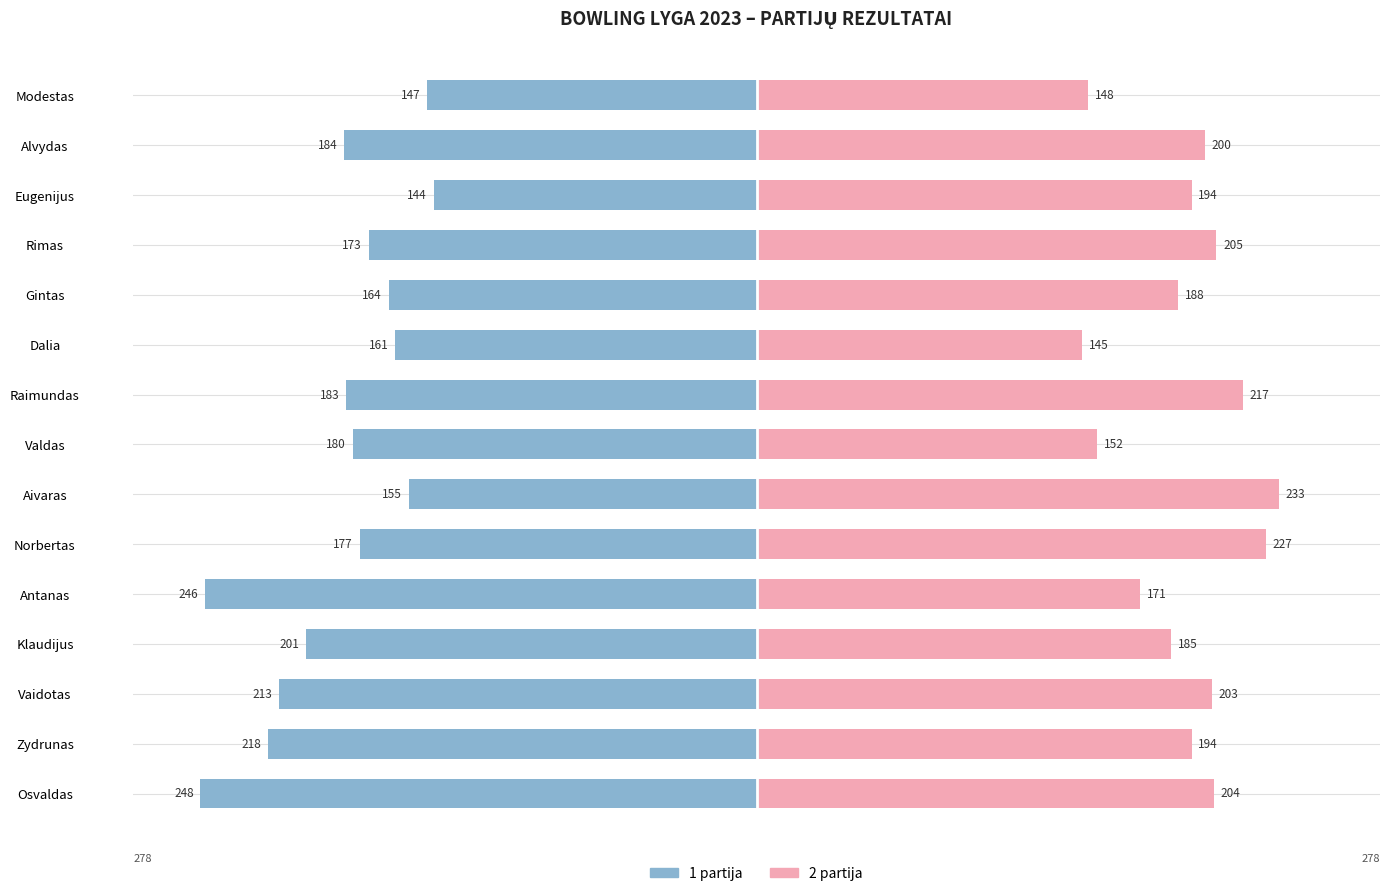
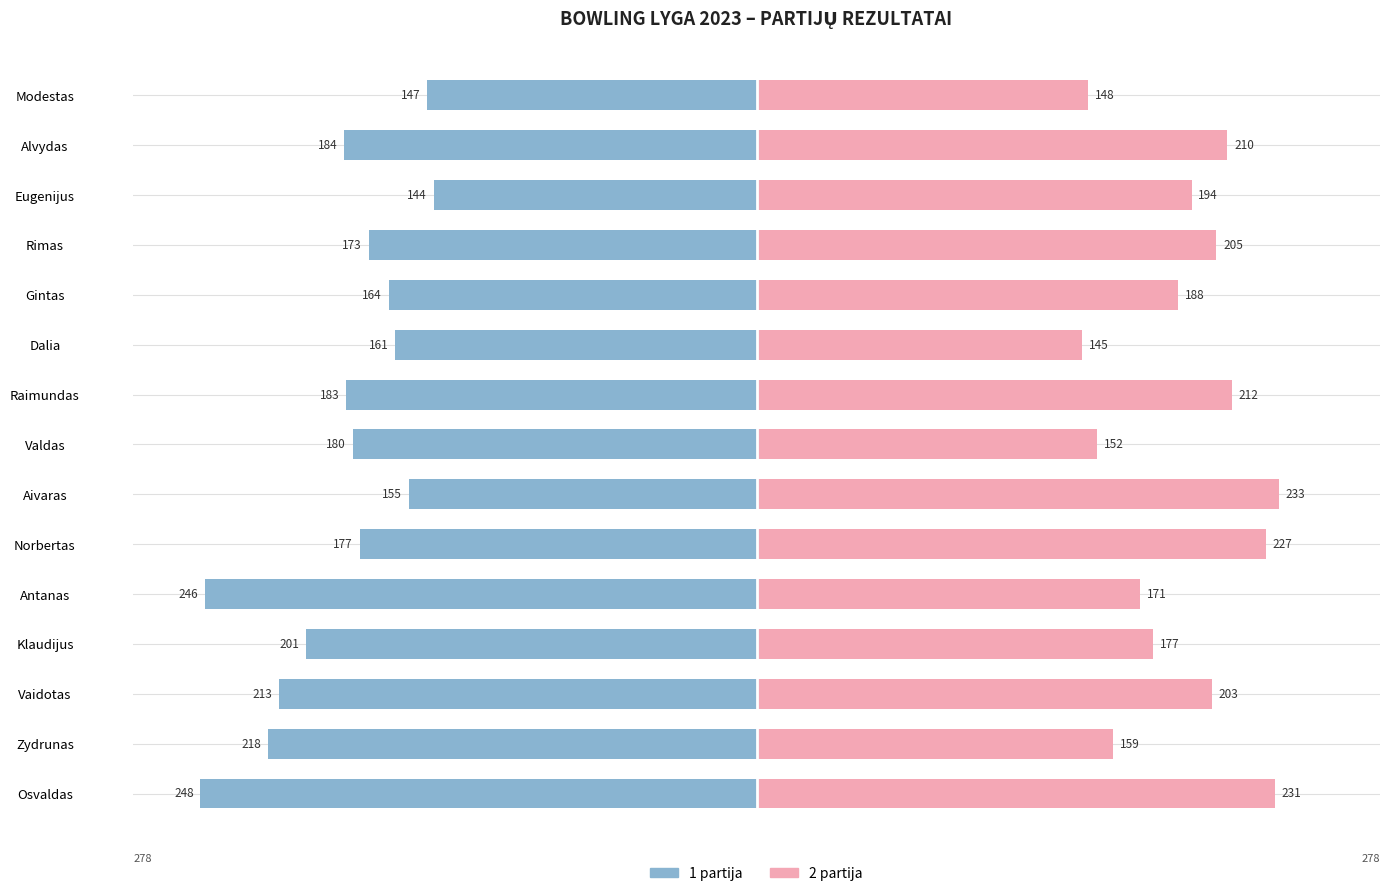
  {
    "2 partija": {
      "Modestas": 148,
-     "Alvydas": 200,
+     "Alvydas": 210,
      "Eugenijus": 194,
      "Rimas": 205,
      "Gintas": 188,
      "Dalia": 145,
-     "Raimundas": 217,
+     "Raimundas": 212,
      "Valdas": 152,
      "Aivaras": 233,
      "Norbertas": 227,
      "Antanas": 171,
-     "Klaudijus": 185,
+     "Klaudijus": 177,
      "Vaidotas": 203,
-     "Zydrunas": 194,
-     "Osvaldas": 204
+     "Zydrunas": 159,
+     "Osvaldas": 231
    }
  }
